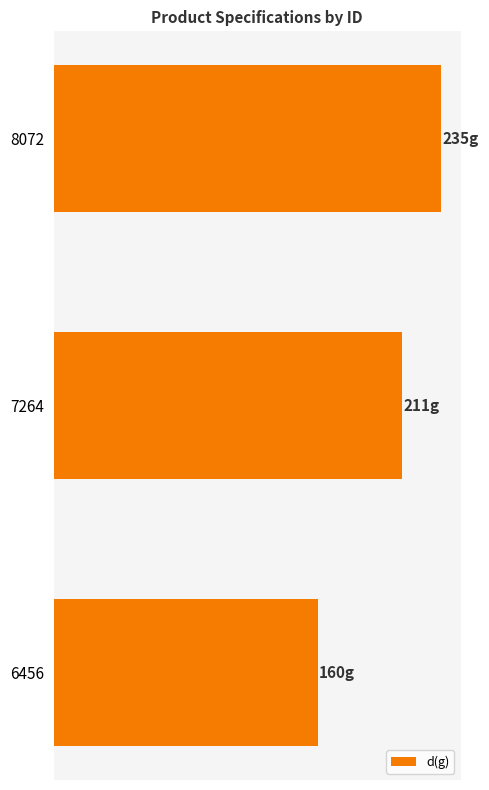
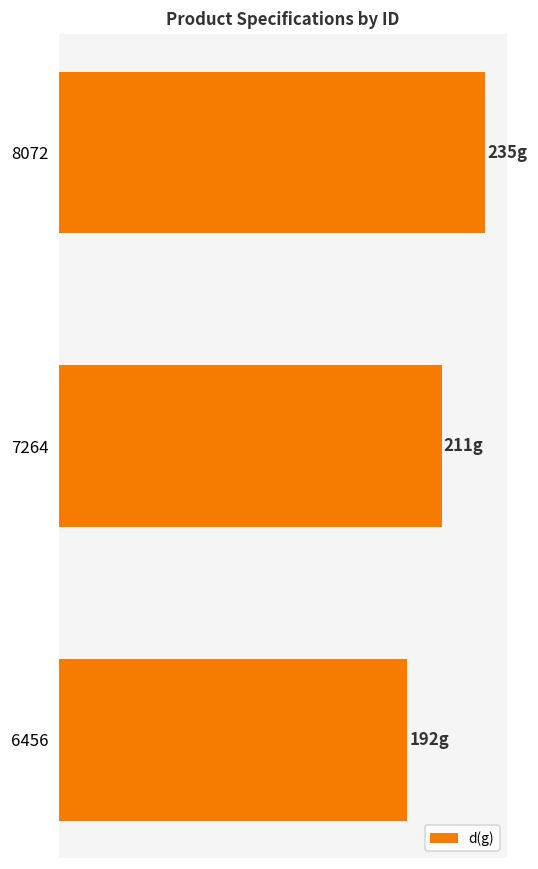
  {
    "8072": "235g",
    "7264": "211g",
-   "6456": "160g"
+   "6456": "192g"
  }
